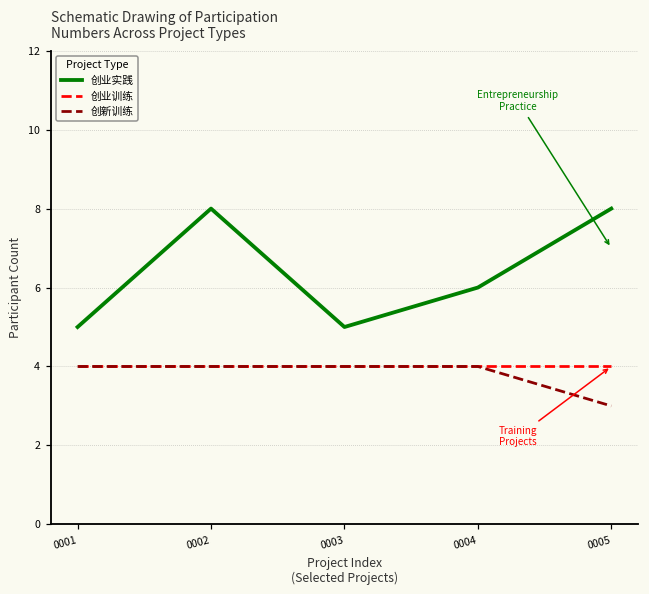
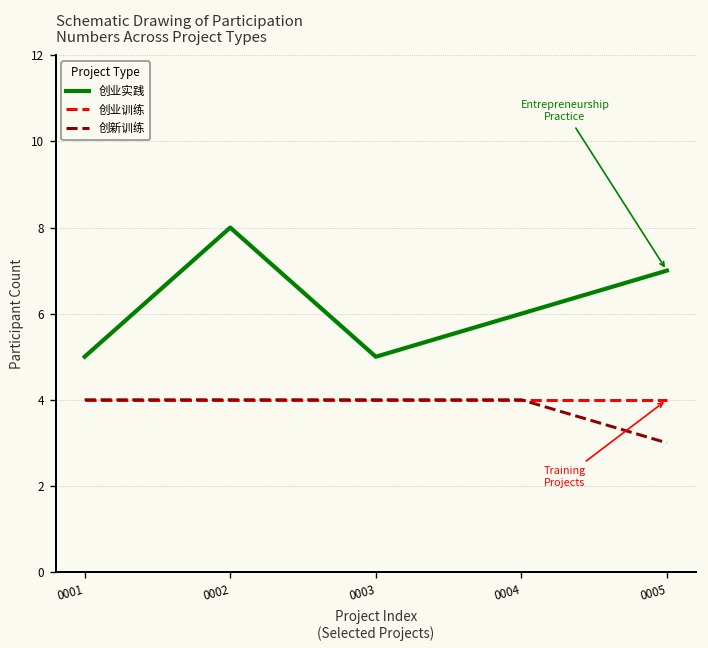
  {
    "创业实践": {
      "0001": 5,
      "0002": 8,
      "0003": 5,
      "0004": 6,
-     "0005": 8
+     "0005": 7
    },
    "创业训练": {
      "0005": 4
    },
    "创新训练": {
      "0005": 3
    }
  }
